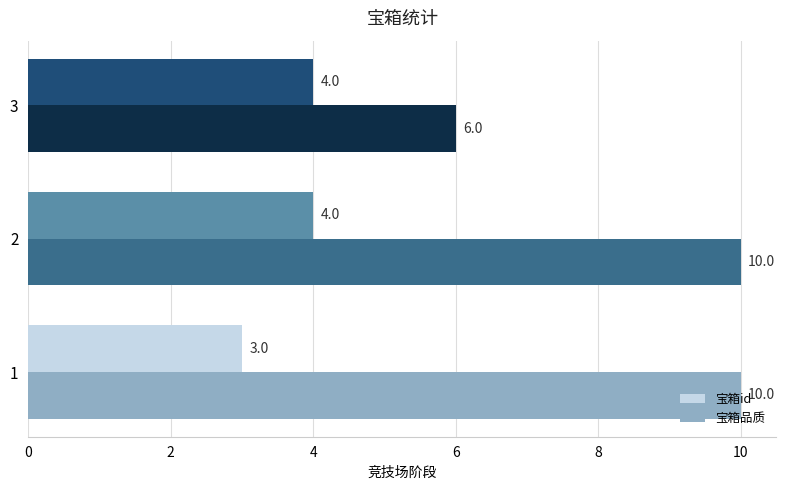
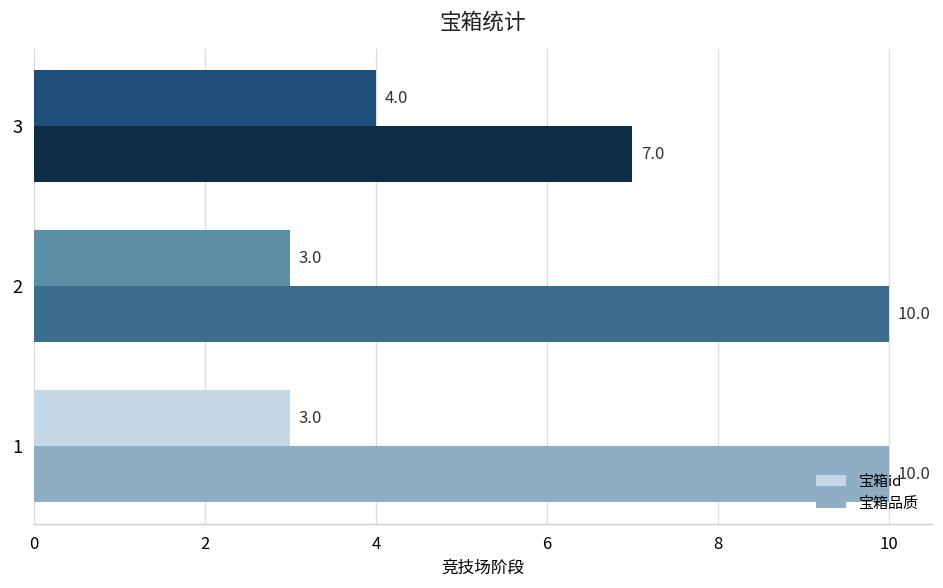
  {
    "宝箱id": {
      "3": 4.0,
-     "2": 4.0,
+     "2": 3.0,
      "1": 3.0
    },
    "宝箱品质": {
-     "3": 6.0,
+     "3": 7.0,
      "2": 10.0,
      "1": 10.0
    }
  }
